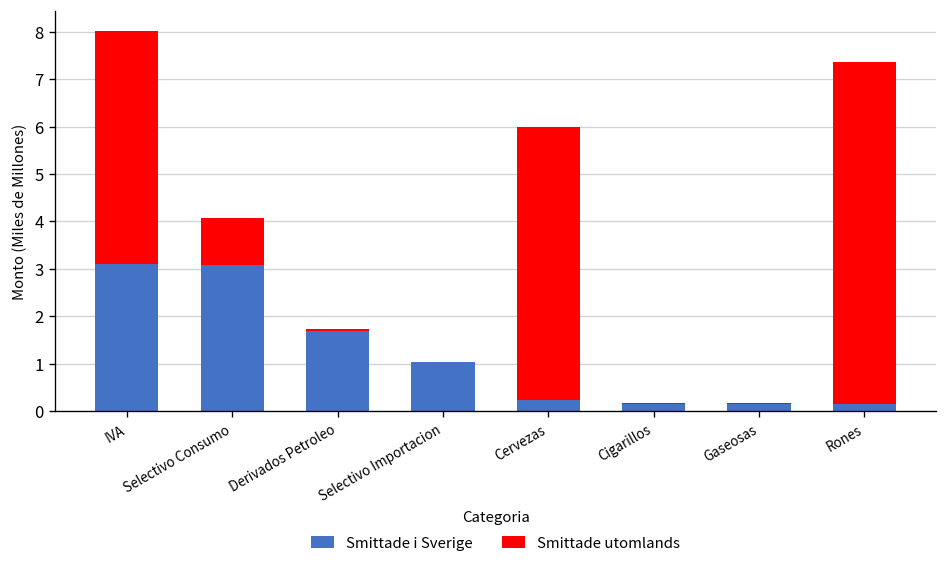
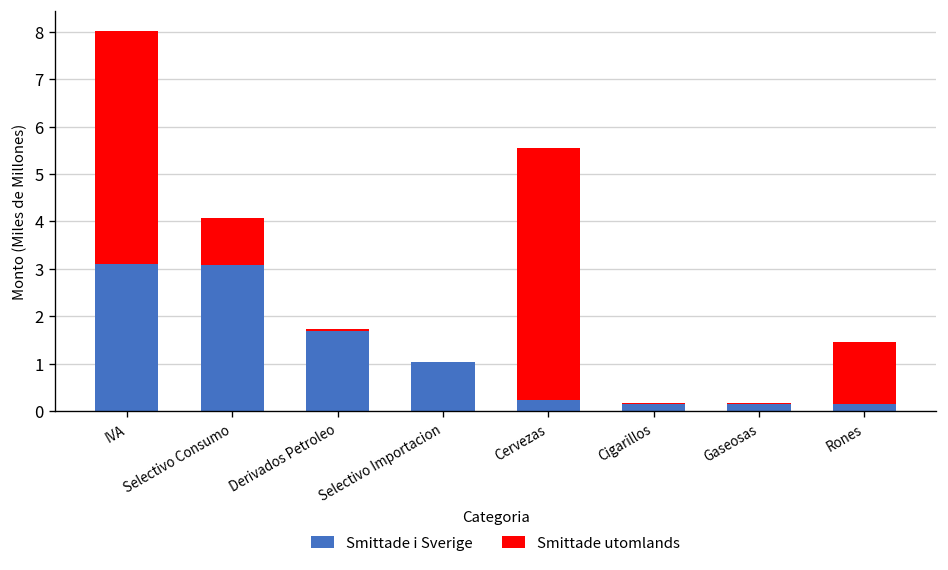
  {
    "Smittade i Sverige": {
      "IVA": 3.1,
      "Selectivo Consumo": 3.1,
      "Derivados Petroleo": 1.7,
      "Selectivo Importacion": 1.0,
      "Cervezas": 0.2,
      "Cigarillos": 0.2,
      "Gaseosas": 0.1,
      "Rones": 0.1
    },
    "Smittade utomlands": {
      "IVA": 4.9,
      "Selectivo Consumo": 1.0,
-     "Cervezas": 5.8,
-     "Rones": 7.2
+     "Cervezas": 5.3,
+     "Rones": 1.3
    }
  }
